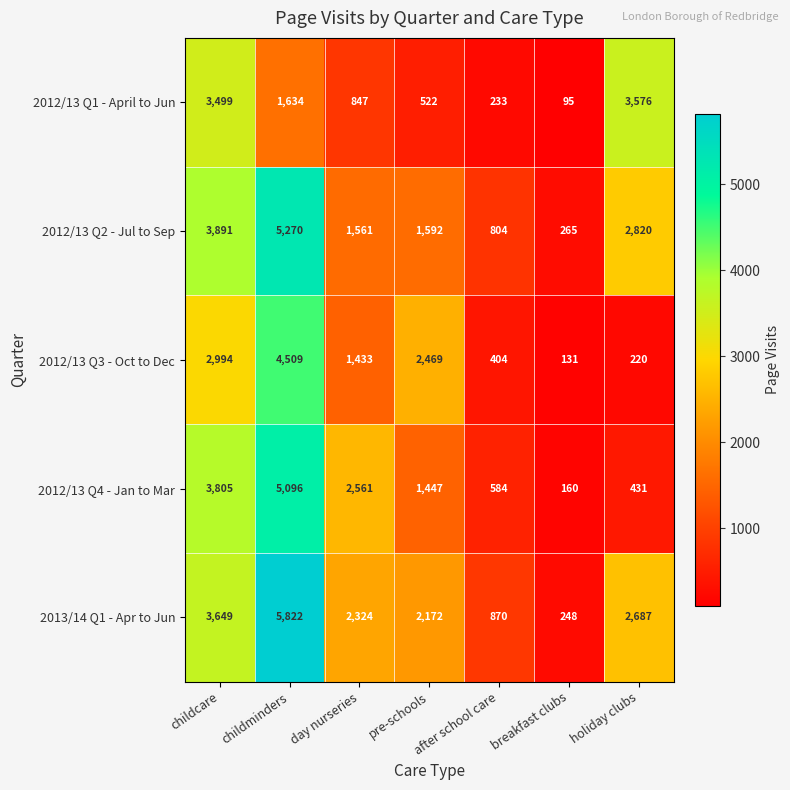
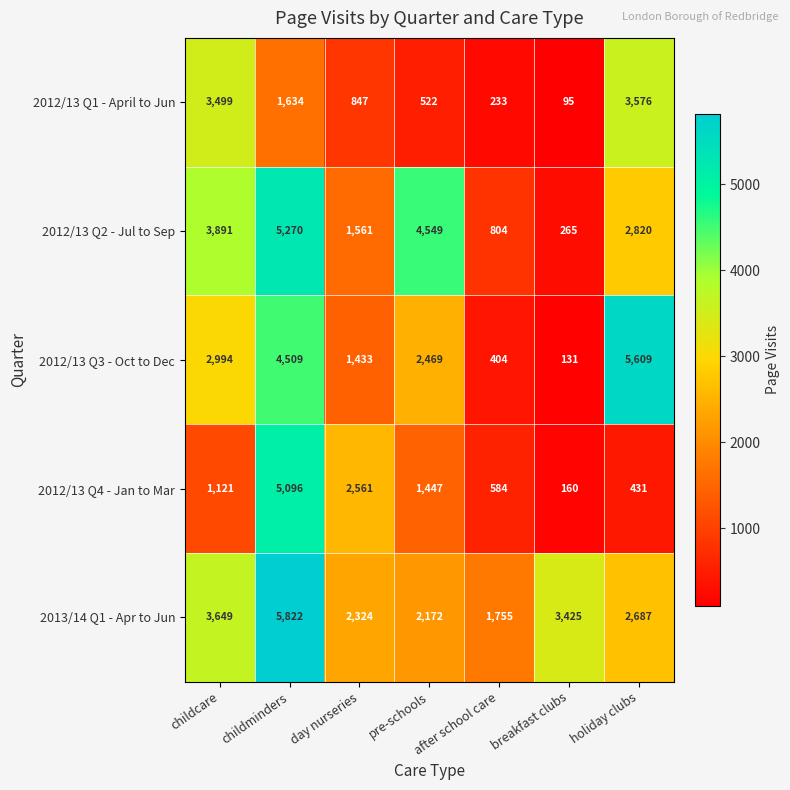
  {
    "2012/13 Q1 - April to Jun": {
      "childcare": "3,499",
      "childminders": "1,634",
      "day nurseries": "847",
      "pre-schools": "522",
      "after school care": "233",
      "breakfast clubs": "95",
      "holiday clubs": "3,576"
    },
    "2012/13 Q2 - Jul to Sep": {
      "childcare": "3,891",
      "childminders": "5,270",
      "day nurseries": "1,561",
-     "pre-schools": "1,592",
+     "pre-schools": "4,549",
      "after school care": "804",
      "breakfast clubs": "265",
      "holiday clubs": "2,820"
    },
    "2012/13 Q3 - Oct to Dec": {
      "childcare": "2,994",
      "childminders": "4,509",
      "day nurseries": "1,433",
      "pre-schools": "2,469",
      "after school care": "404",
      "breakfast clubs": "131",
-     "holiday clubs": "220"
+     "holiday clubs": "5,609"
    },
    "2012/13 Q4 - Jan to Mar": {
-     "childcare": "3,805",
+     "childcare": "1,121",
      "childminders": "5,096",
      "day nurseries": "2,561",
      "pre-schools": "1,447",
      "after school care": "584",
      "breakfast clubs": "160",
      "holiday clubs": "431"
    },
    "2013/14 Q1 - Apr to Jun": {
      "childcare": "3,649",
      "childminders": "5,822",
      "day nurseries": "2,324",
      "pre-schools": "2,172",
-     "after school care": "870",
-     "breakfast clubs": "248",
+     "after school care": "1,755",
+     "breakfast clubs": "3,425",
      "holiday clubs": "2,687"
    }
  }
